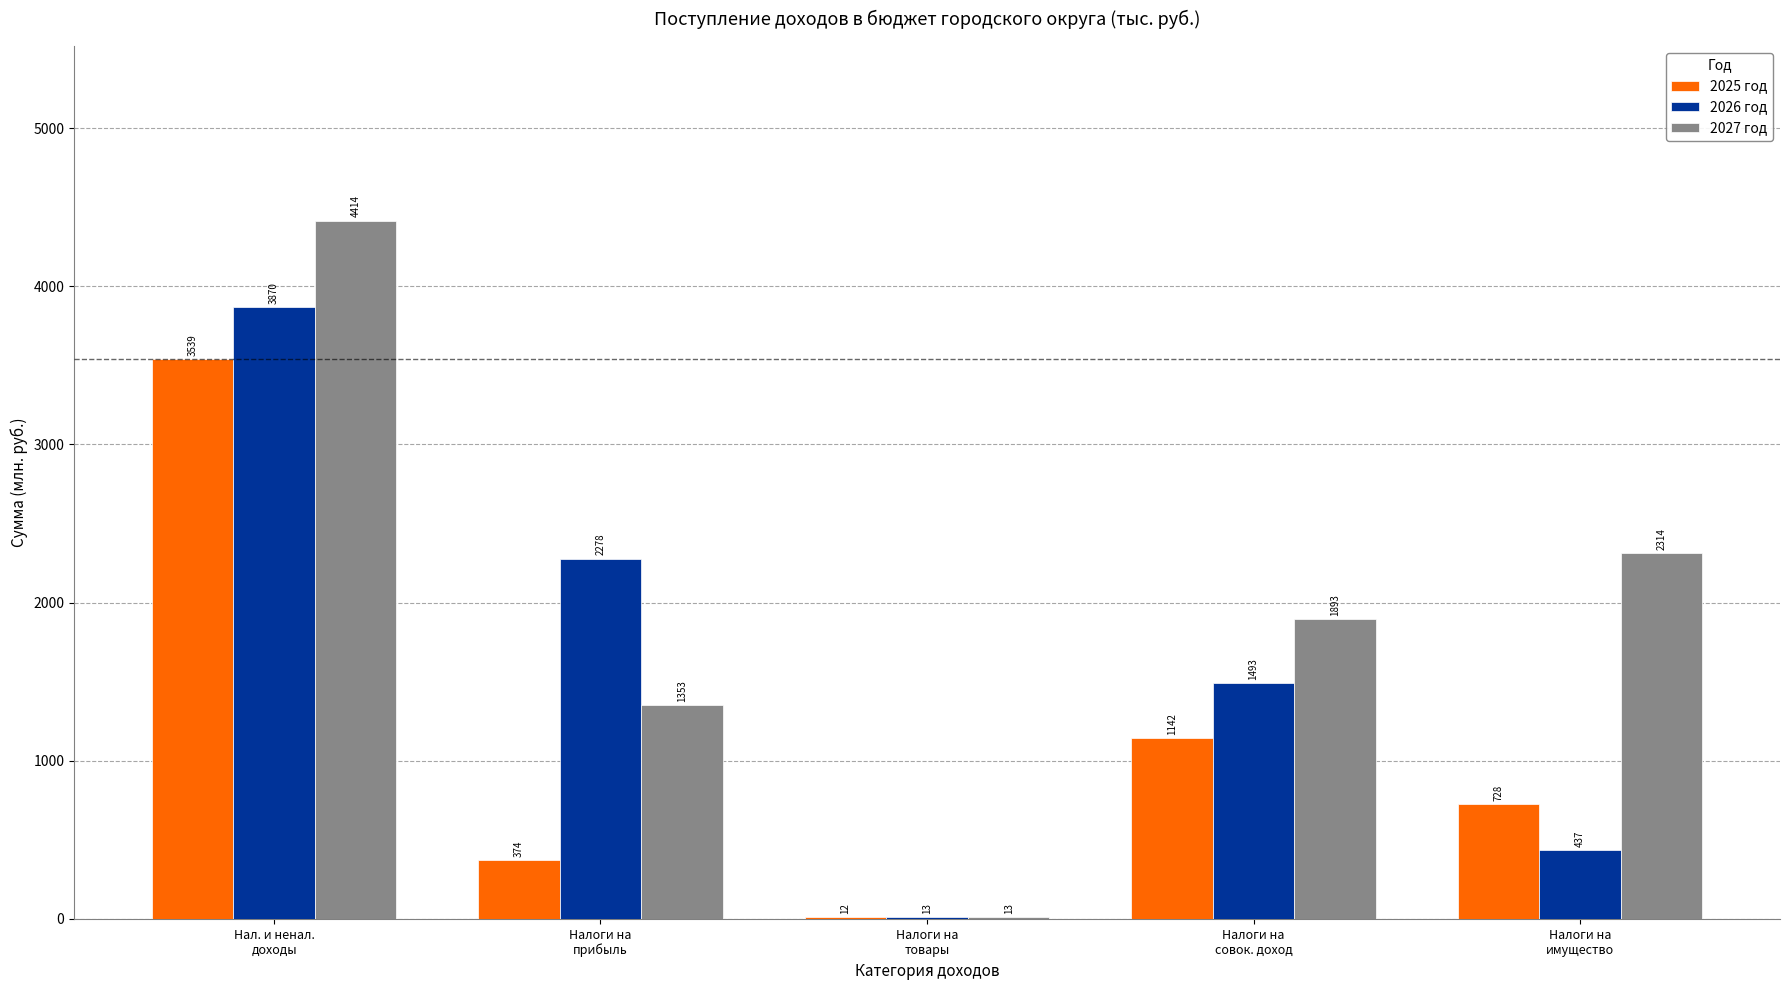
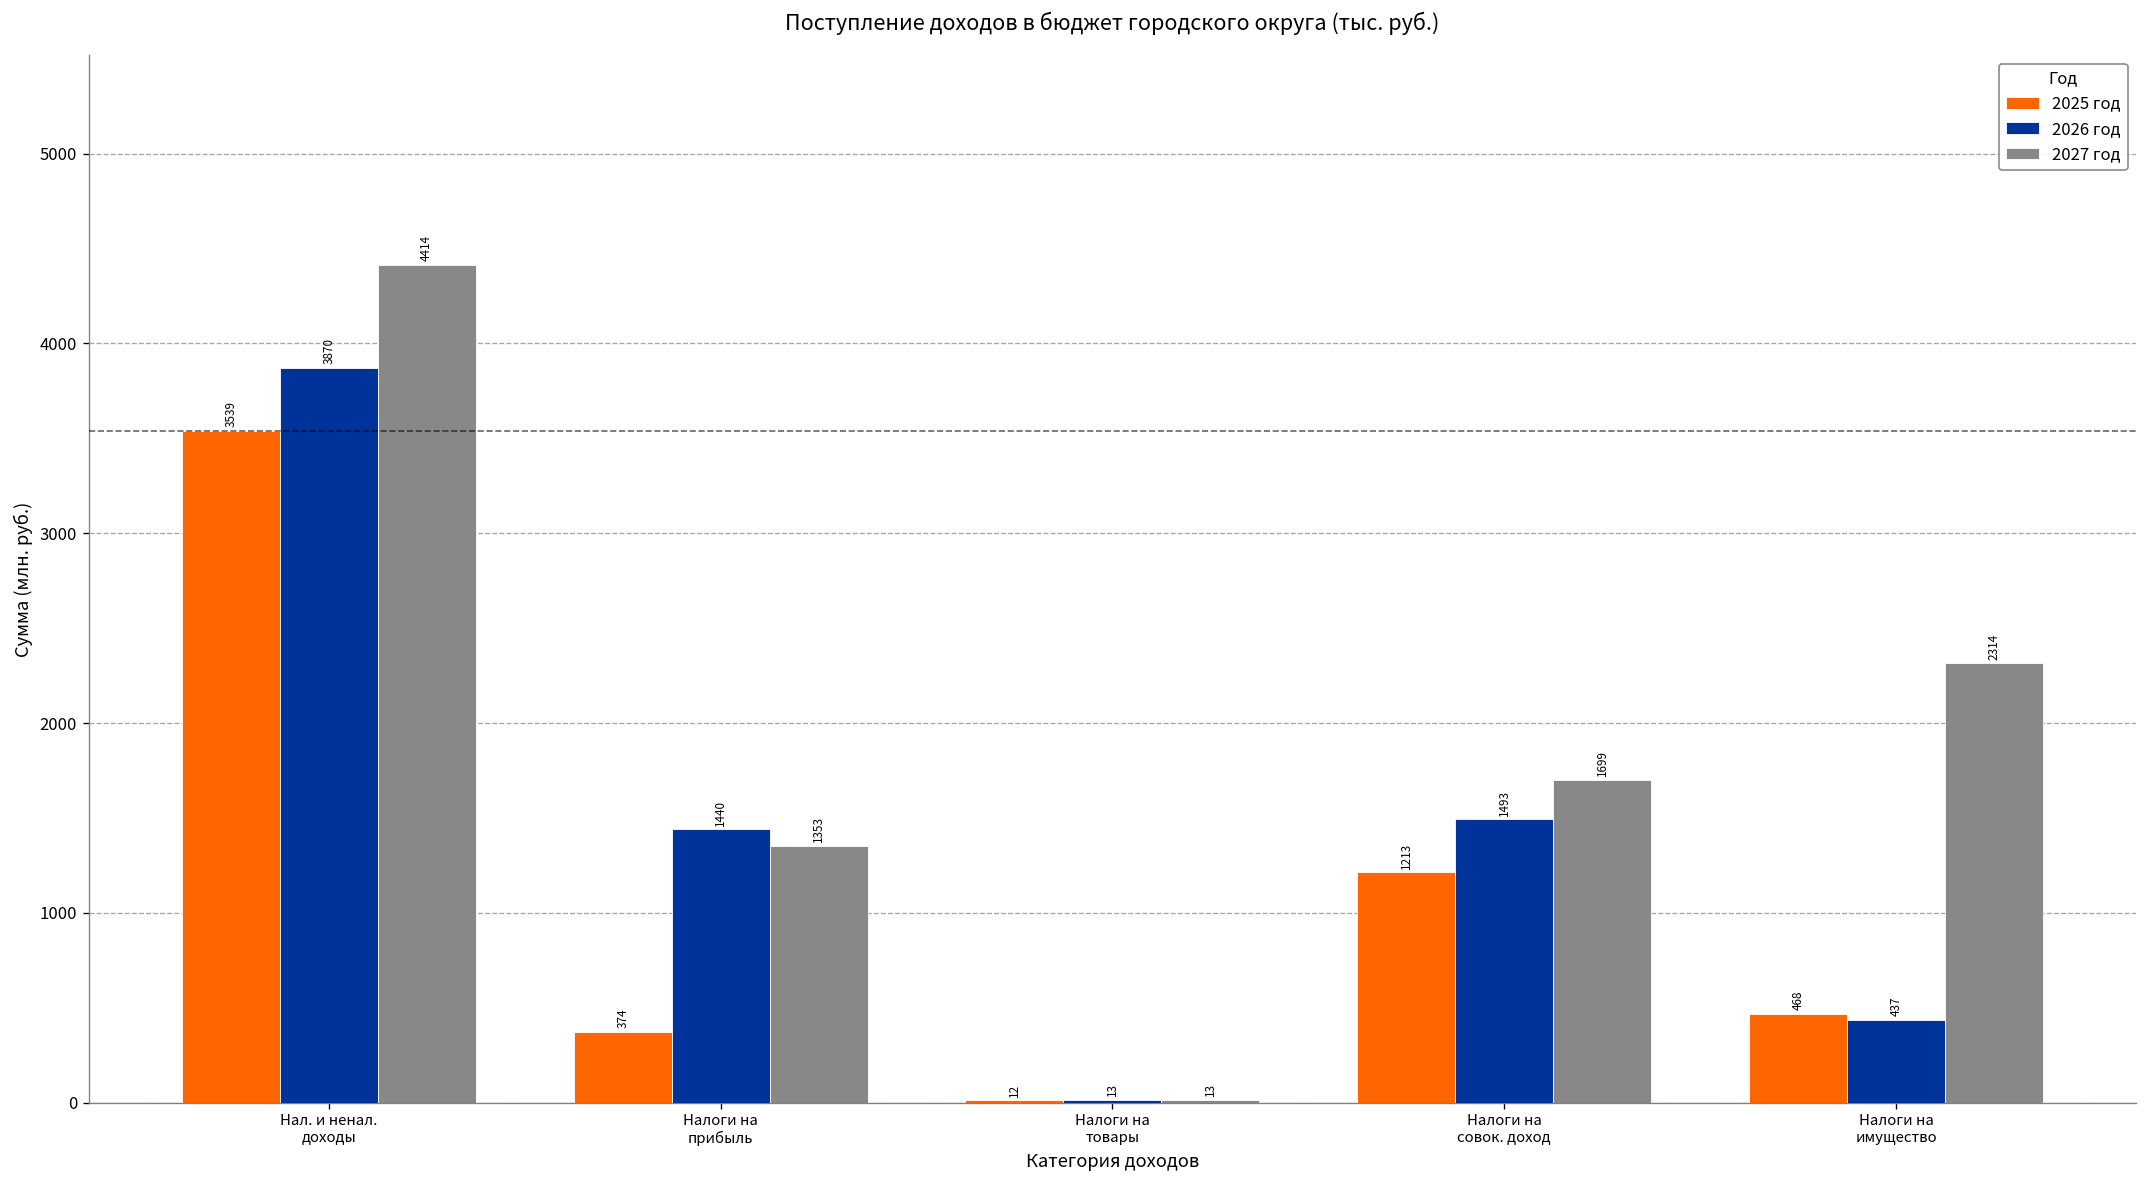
  {
    "2025 год": {
      "Нал. и ненал. доходы": 3539,
      "Налоги на прибыль": 374,
      "Налоги на товары": 12,
-     "Налоги на совок. доход": 1142,
-     "Налоги на имущество": 728
+     "Налоги на совок. доход": 1213,
+     "Налоги на имущество": 468
    },
    "2026 год": {
      "Нал. и ненал. доходы": 3870,
-     "Налоги на прибыль": 2278,
+     "Налоги на прибыль": 1440,
      "Налоги на товары": 13,
      "Налоги на совок. доход": 1493,
      "Налоги на имущество": 437
    },
    "2027 год": {
      "Нал. и ненал. доходы": 4414,
      "Налоги на прибыль": 1353,
      "Налоги на товары": 13,
-     "Налоги на совок. доход": 1893,
+     "Налоги на совок. доход": 1699,
      "Налоги на имущество": 2314
    }
  }
